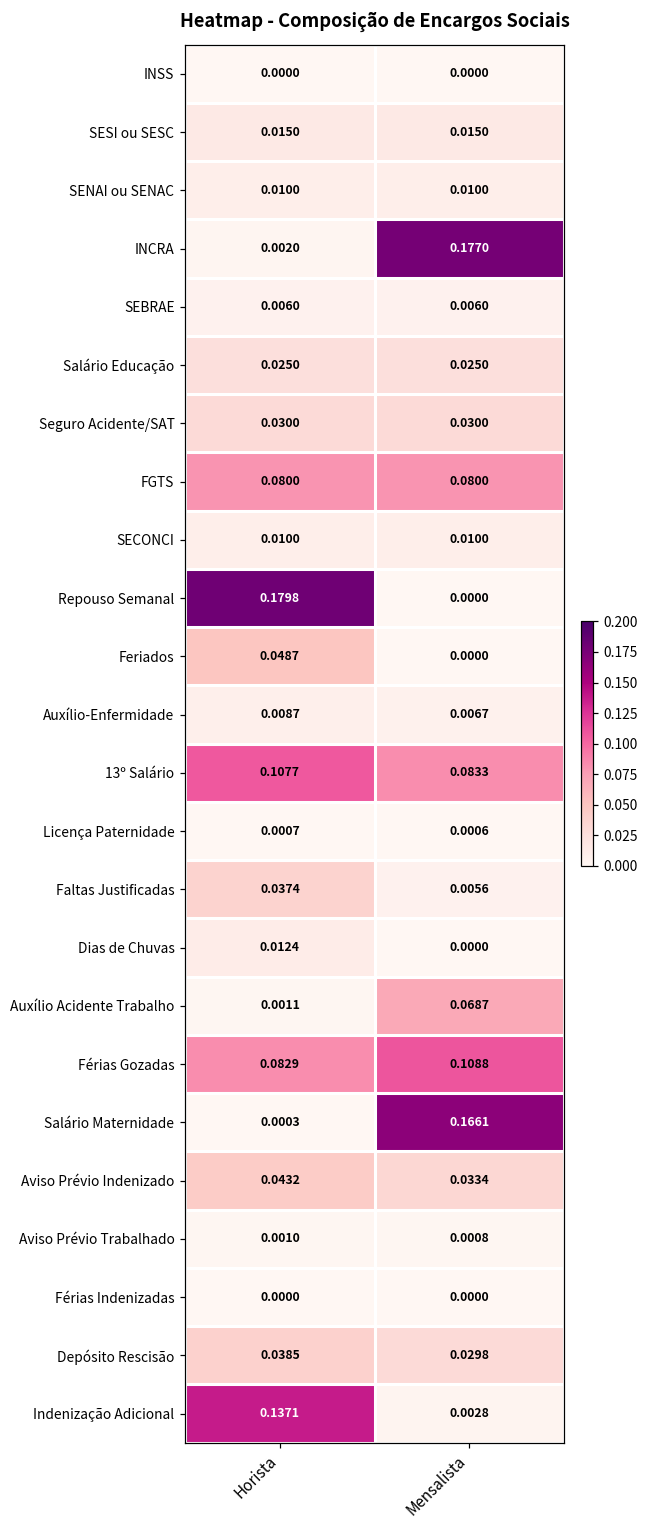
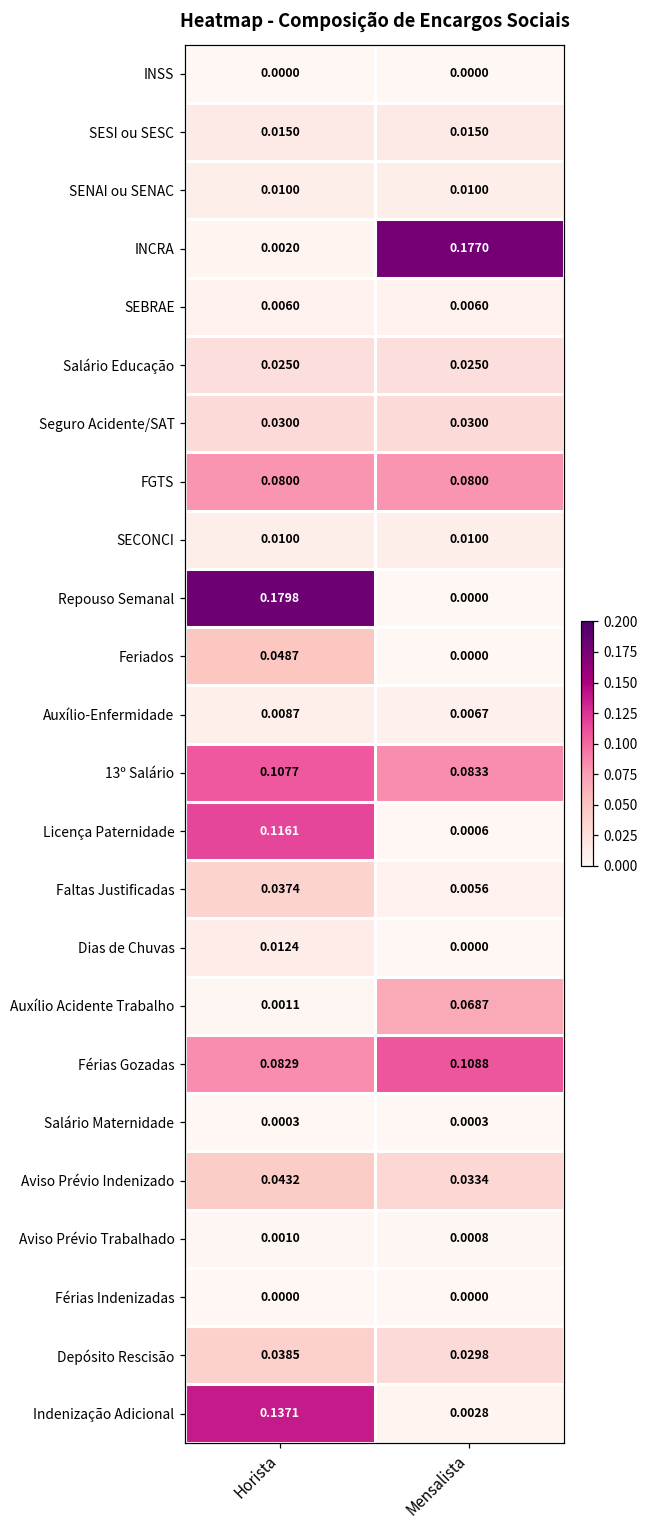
  {
    "INSS": {
      "Horista": 0.0000,
      "Mensalista": 0.0000
    },
    "SESI ou SESC": {
      "Horista": 0.0150,
      "Mensalista": 0.0150
    },
    "SENAI ou SENAC": {
      "Horista": 0.0100,
      "Mensalista": 0.0100
    },
    "INCRA": {
      "Horista": 0.0020,
      "Mensalista": 0.1770
    },
    "SEBRAE": {
      "Horista": 0.0060,
      "Mensalista": 0.0060
    },
    "Salário Educação": {
      "Horista": 0.0250,
      "Mensalista": 0.0250
    },
    "Seguro Acidente/SAT": {
      "Horista": 0.0300,
      "Mensalista": 0.0300
    },
    "FGTS": {
      "Horista": 0.0800,
      "Mensalista": 0.0800
    },
    "SECONCI": {
      "Horista": 0.0100,
      "Mensalista": 0.0100
    },
    "Repouso Semanal": {
      "Horista": 0.1798,
      "Mensalista": 0.0000
    },
    "Feriados": {
      "Horista": 0.0487,
      "Mensalista": 0.0000
    },
    "Auxílio-Enfermidade": {
      "Horista": 0.0087,
      "Mensalista": 0.0067
    },
    "13º Salário": {
      "Horista": 0.1077,
      "Mensalista": 0.0833
    },
    "Licença Paternidade": {
-     "Horista": 0.0007,
+     "Horista": 0.1161,
      "Mensalista": 0.0006
    },
    "Faltas Justificadas": {
      "Horista": 0.0374,
      "Mensalista": 0.0056
    },
    "Dias de Chuvas": {
      "Horista": 0.0124,
      "Mensalista": 0.0000
    },
    "Auxílio Acidente Trabalho": {
      "Horista": 0.0011,
      "Mensalista": 0.0687
    },
    "Férias Gozadas": {
      "Horista": 0.0829,
      "Mensalista": 0.1088
    },
    "Salário Maternidade": {
      "Horista": 0.0003,
-     "Mensalista": 0.1661
+     "Mensalista": 0.0003
    },
    "Aviso Prévio Indenizado": {
      "Horista": 0.0432,
      "Mensalista": 0.0334
    },
    "Aviso Prévio Trabalhado": {
      "Horista": 0.0010,
      "Mensalista": 0.0008
    },
    "Férias Indenizadas": {
      "Horista": 0.0000,
      "Mensalista": 0.0000
    },
    "Depósito Rescisão": {
      "Horista": 0.0385,
      "Mensalista": 0.0298
    },
    "Indenização Adicional": {
      "Horista": 0.1371,
      "Mensalista": 0.0028
    }
  }
